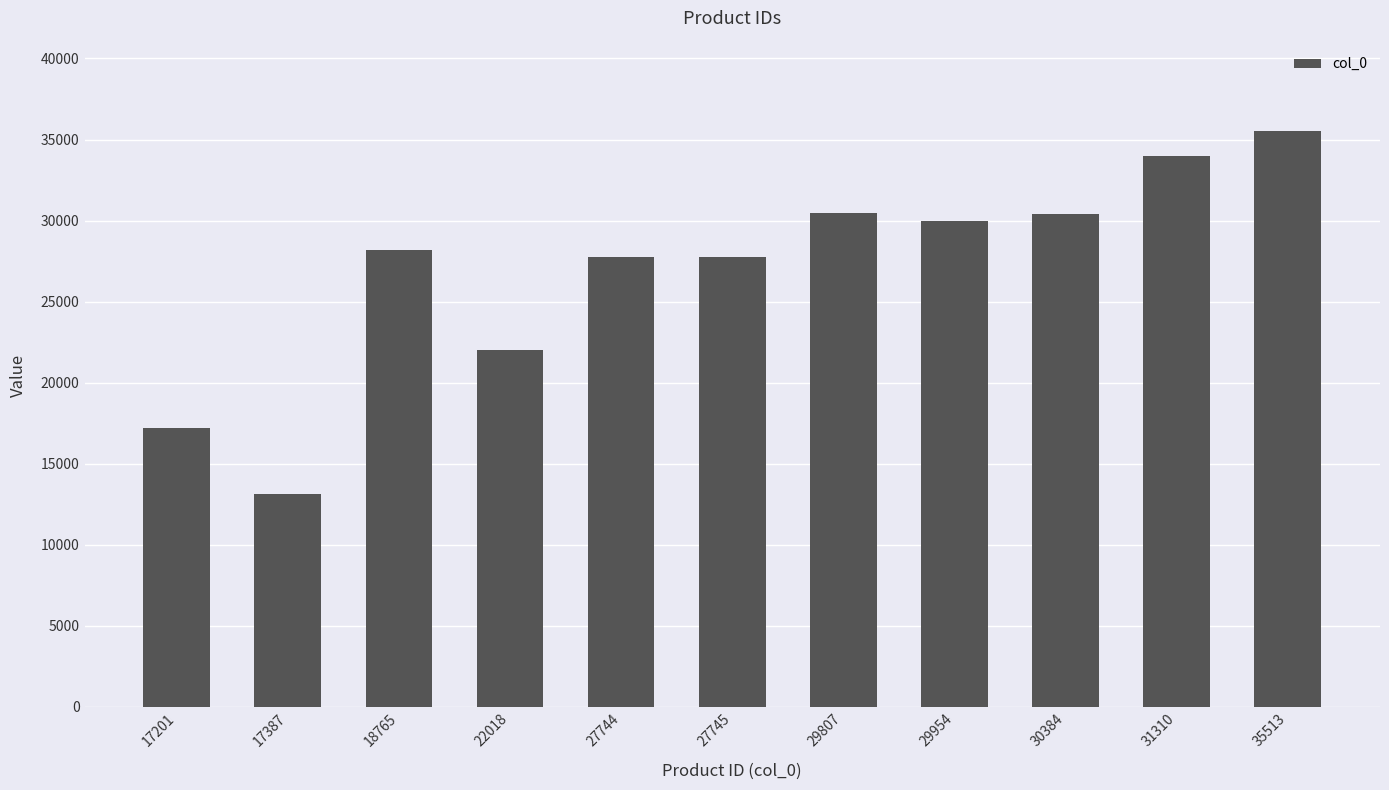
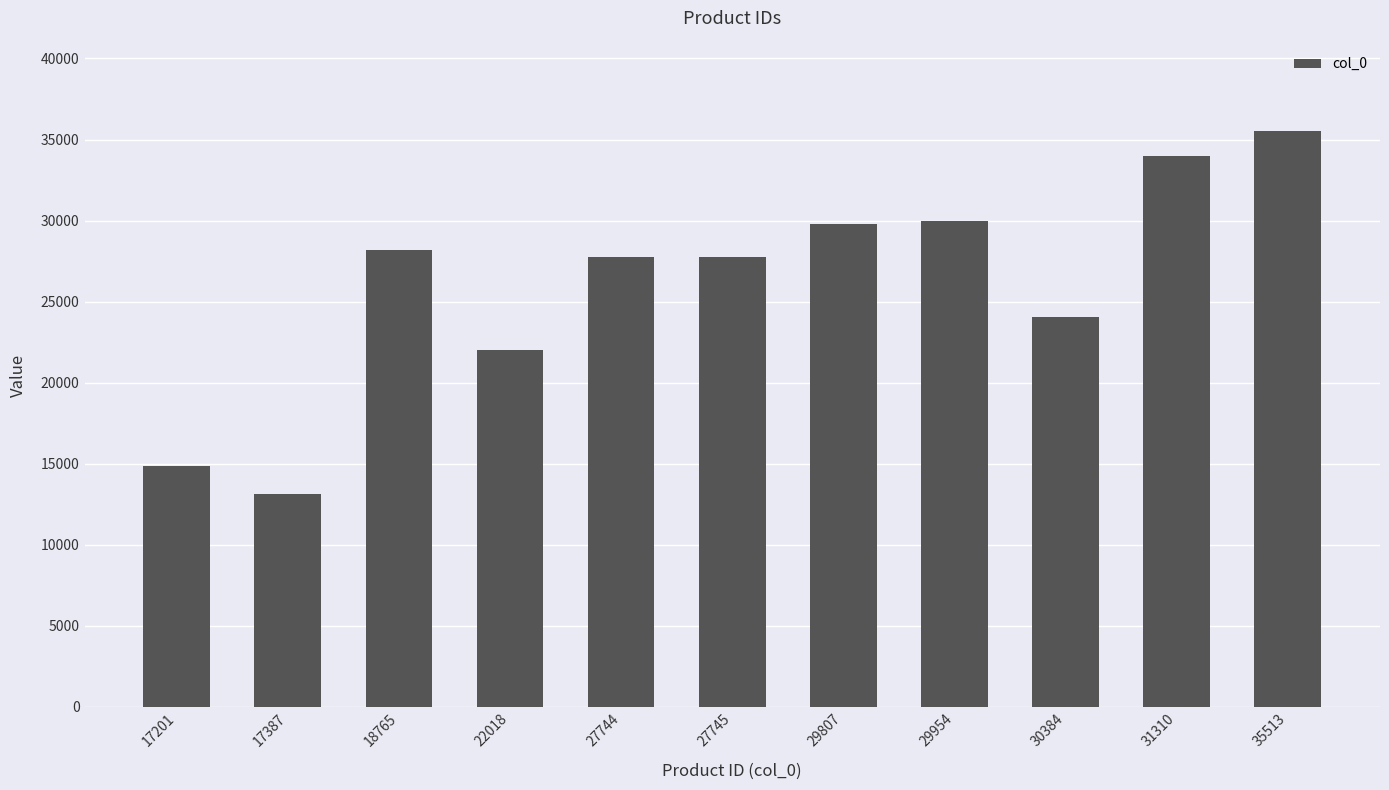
  {
-   "17201": 17200,
+   "17201": 14900,
    "17387": 13100,
    "18765": 28200,
    "22018": 22000,
    "27744": 27700,
    "27745": 27700,
-   "29807": 30500,
+   "29807": 29800,
    "29954": 30000,
-   "30384": 30400,
+   "30384": 24100,
    "31310": 34000,
    "35513": 35500
  }
